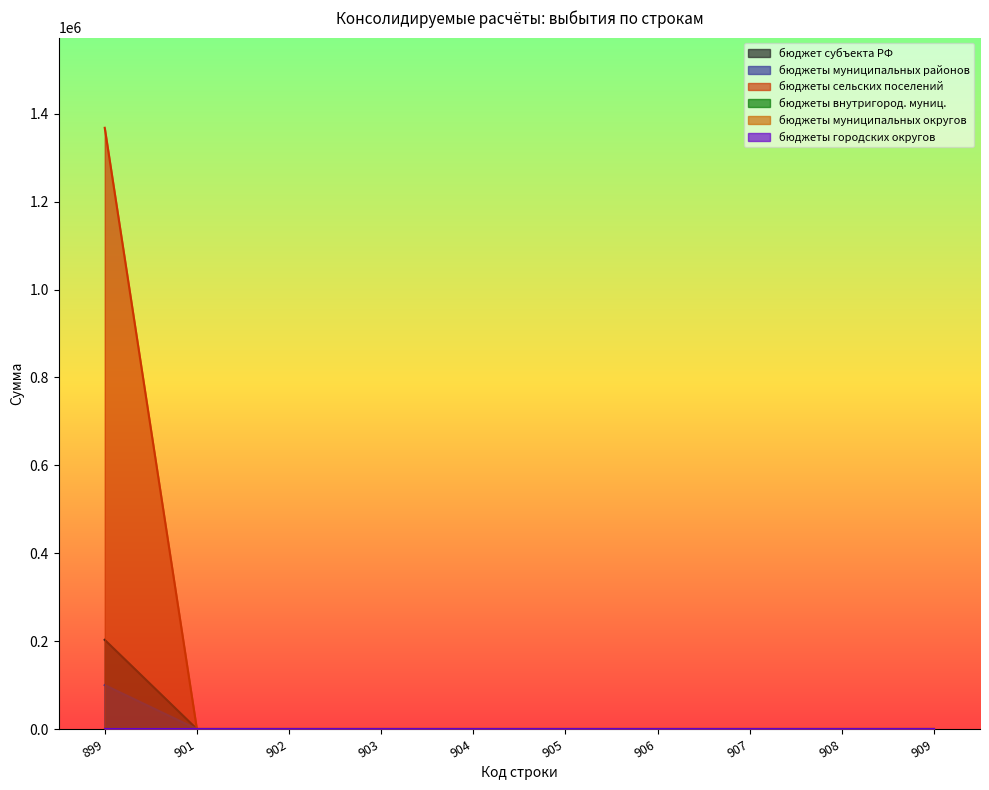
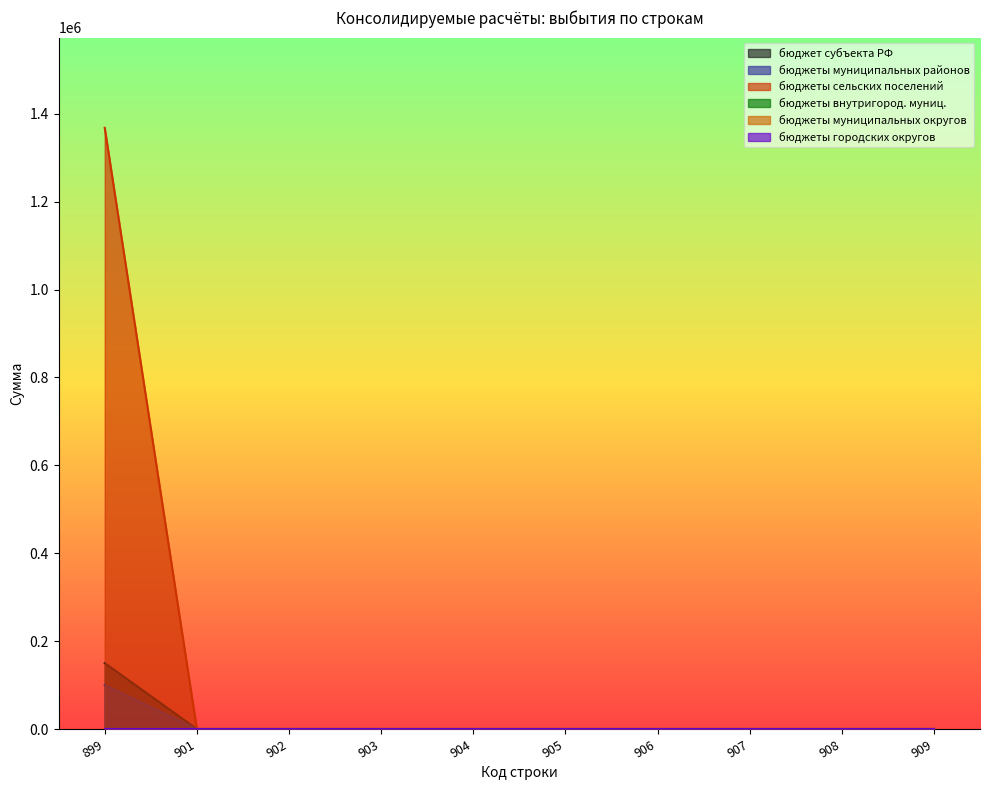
  {
    "бюджет субъекта РФ": {
-     "899": 200000
+     "899": 150000
    },
    "бюджеты муниципальных районов": {
      "899": 100000
    },
    "бюджеты сельских поселений": {
      "899": 1370000
    },
    "бюджеты городских округов": {
      "899": 0
    }
  }
